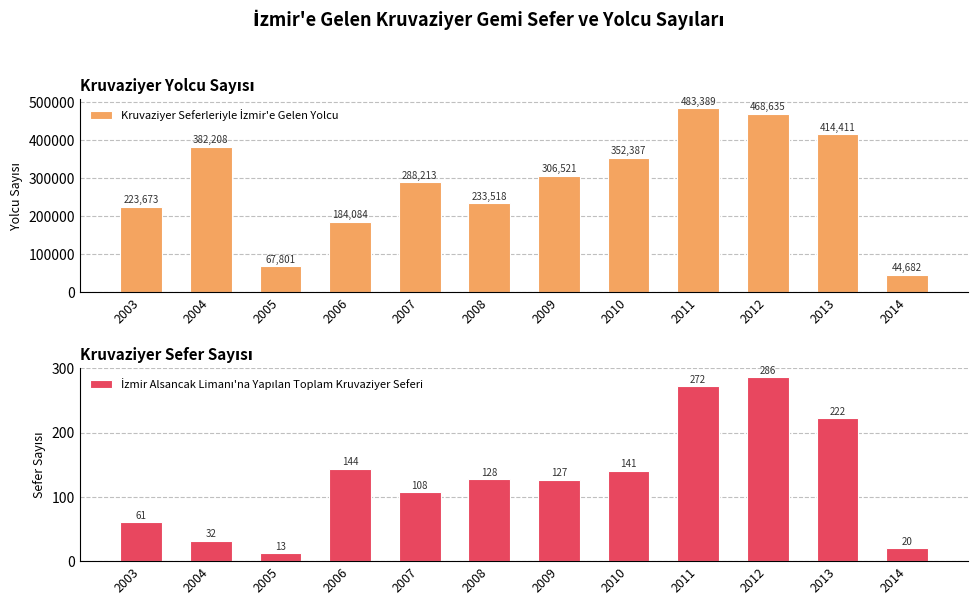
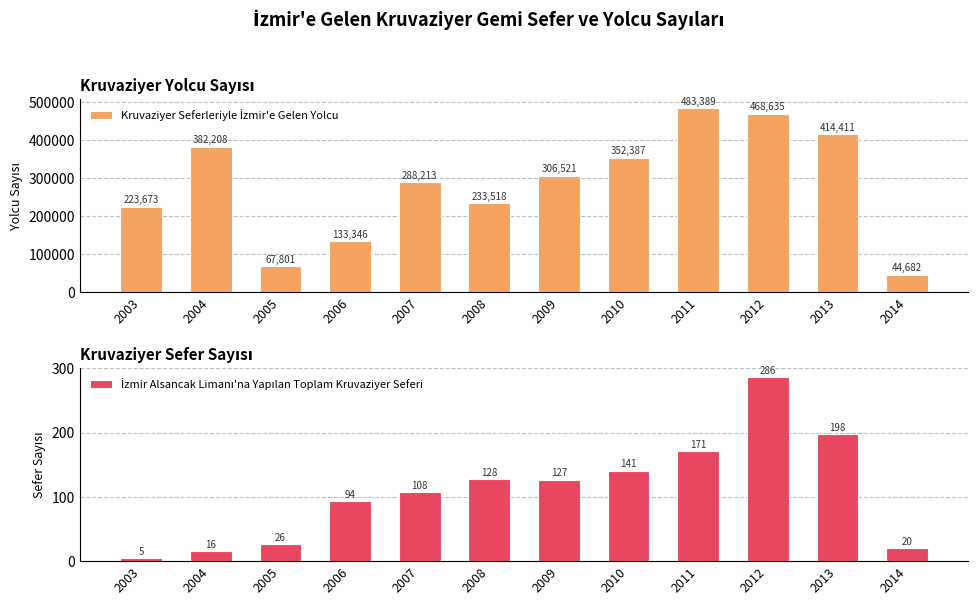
  {
    "Kruvaziyer Yolcu Sayısı": {
      "2003": "223,673",
      "2004": "382,208",
      "2005": "67,801",
-     "2006": "184,084",
+     "2006": "133,346",
      "2007": "288,213",
      "2008": "233,518",
      "2009": "306,521",
      "2010": "352,387",
      "2011": "483,389",
      "2012": "468,635",
      "2013": "414,411",
      "2014": "44,682"
    },
    "Kruvaziyer Sefer Sayısı": {
-     "2003": "61",
-     "2004": "32",
-     "2005": "13",
-     "2006": "144",
+     "2003": "5",
+     "2004": "16",
+     "2005": "26",
+     "2006": "94",
      "2007": "108",
      "2008": "128",
      "2009": "127",
      "2010": "141",
-     "2011": "272",
+     "2011": "171",
      "2012": "286",
-     "2013": "222",
+     "2013": "198",
      "2014": "20"
    }
  }
